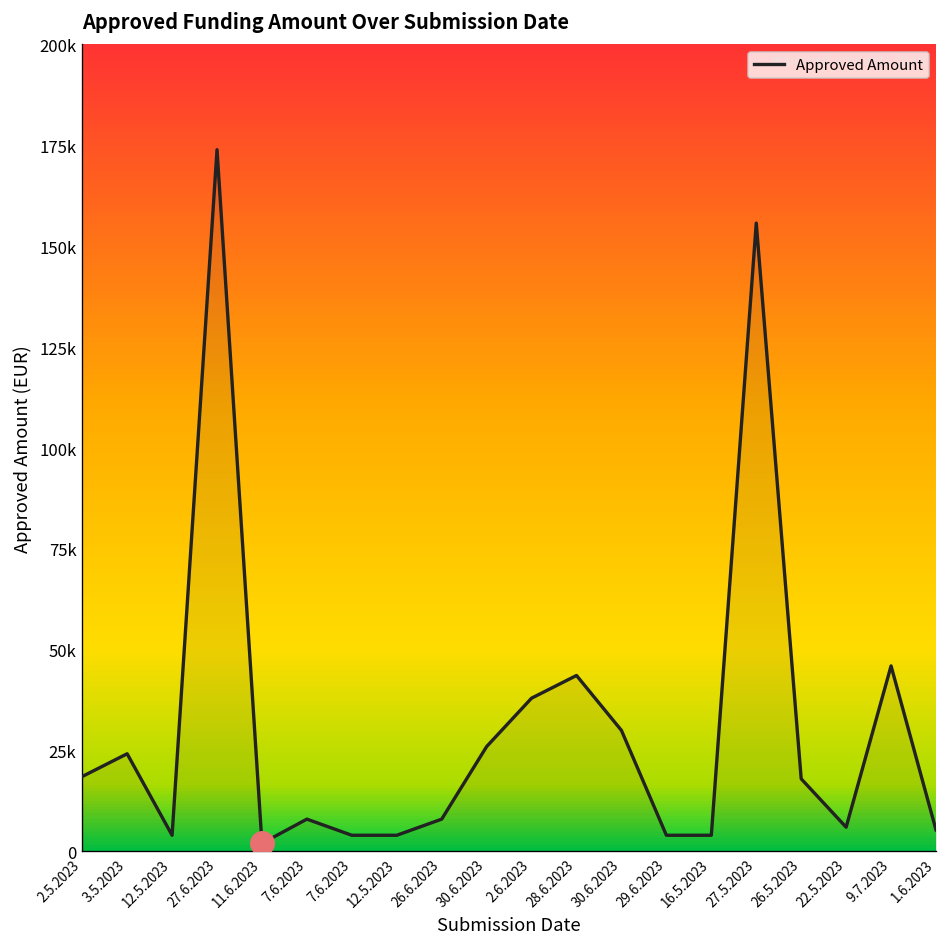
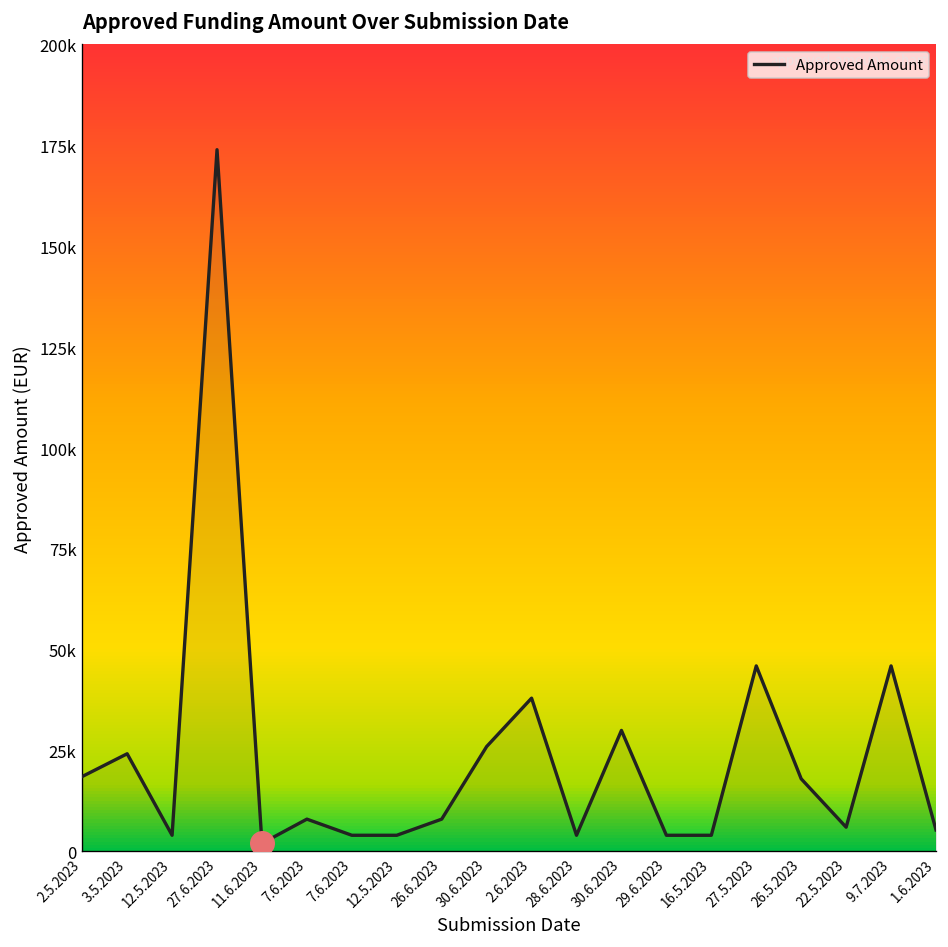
  {
    "Approved Amount": {
      "2.5.2023": 19000,
      "3.5.2023": 24000,
      "27.6.2023": 174000,
      "26.6.2023": 8000,
      "2.6.2023": 38000,
-     "28.6.2023": 44000,
+     "28.6.2023": 4000,
      "29.6.2023": 4000,
      "16.5.2023": 4000,
-     "27.5.2023": 156000,
+     "27.5.2023": 46000,
      "26.5.2023": 18000,
      "22.5.2023": 6000,
      "9.7.2023": 46000,
      "1.6.2023": 5000
    }
  }
